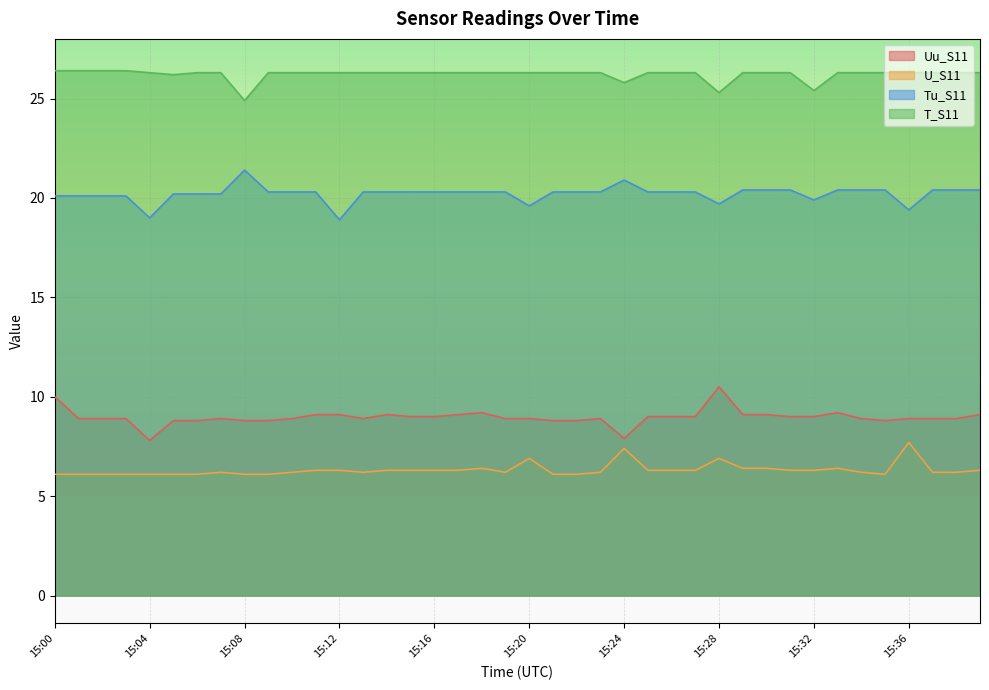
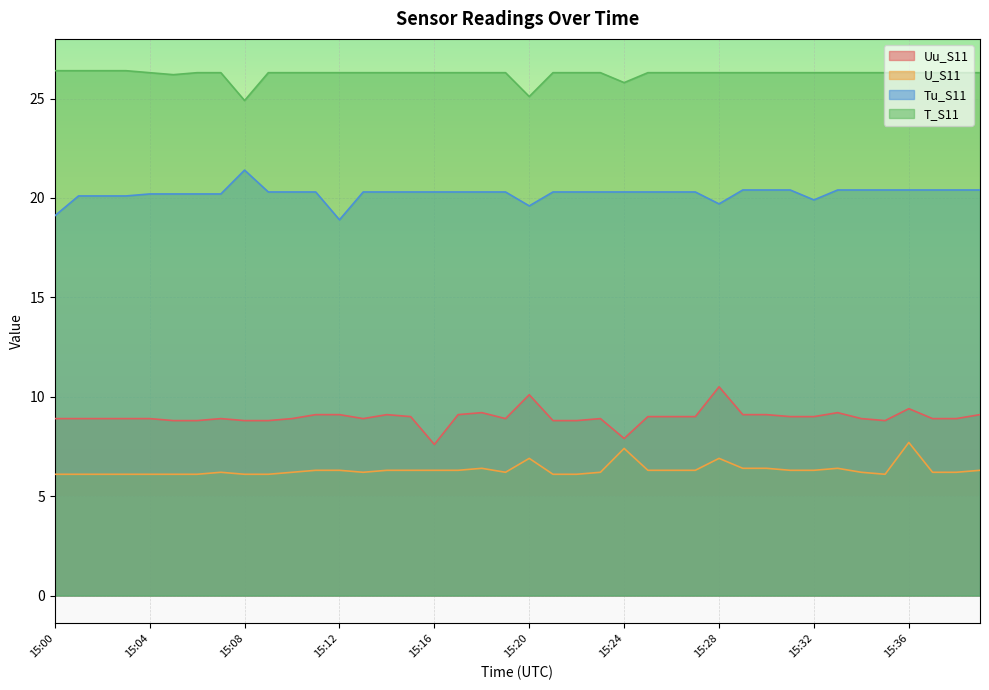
  {
    "Uu_S11": {
-     "15:00": 10.0,
-     "15:04": 7.8,
+     "15:00": 8.9,
+     "15:04": 8.9,
      "15:08": 8.8,
      "15:12": 9.1,
-     "15:16": 9.0,
-     "15:20": 8.9,
+     "15:16": 7.6,
+     "15:20": 10.1,
      "15:24": 7.9,
      "15:28": 10.5,
      "15:32": 9.0,
-     "15:36": 8.9
+     "15:36": 9.4
    },
    "U_S11": {
      "15:00": 6.1,
      "15:04": 6.1,
      "15:08": 6.1,
      "15:12": 6.3,
      "15:16": 6.3,
      "15:20": 6.9,
      "15:24": 7.4,
      "15:28": 6.9,
      "15:32": 6.3,
      "15:36": 7.7
    },
    "Tu_S11": {
-     "15:00": 20.1,
-     "15:04": 19.0,
+     "15:00": 19.1,
+     "15:04": 20.2,
      "15:08": 21.4,
      "15:12": 18.9,
      "15:16": 20.3,
      "15:20": 19.6,
-     "15:24": 20.9,
+     "15:24": 20.3,
      "15:28": 19.7,
      "15:32": 19.9,
-     "15:36": 19.4
+     "15:36": 20.4
    },
    "T_S11": {
      "15:00": 26.4,
      "15:04": 26.3,
      "15:08": 24.9,
      "15:12": 26.3,
      "15:16": 26.3,
-     "15:20": 26.3,
+     "15:20": 25.1,
      "15:24": 25.8,
-     "15:28": 25.3,
-     "15:32": 25.4
+     "15:28": 26.3,
+     "15:32": 26.3
    }
  }
